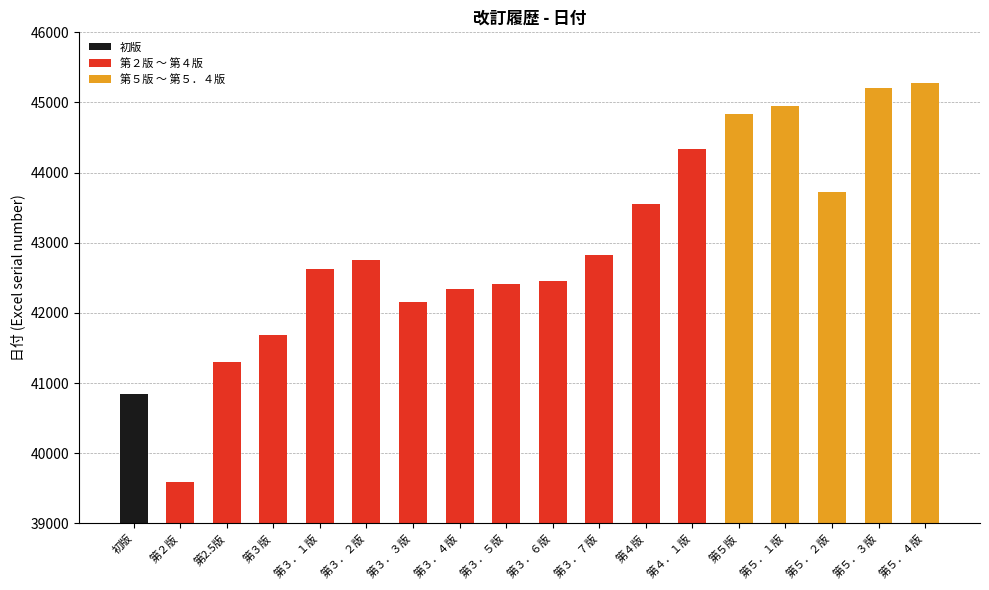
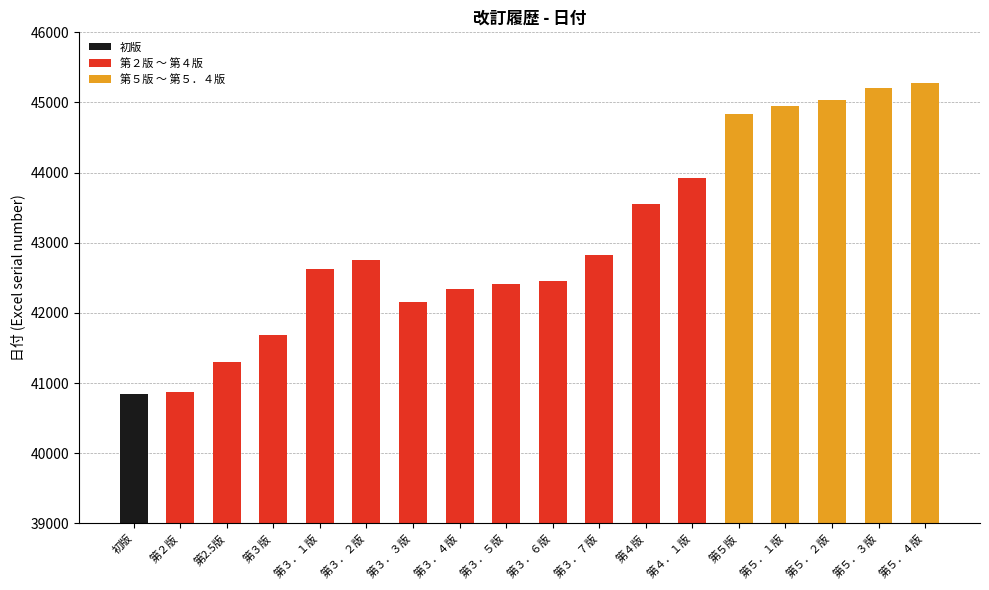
  {
    "初版": 40800,
-   "第２版": 39600,
+   "第２版": 40900,
    "第2.5版": 41300,
    "第３版": 41700,
    "第３．１版": 42600,
    "第３．２版": 42800,
    "第３．３版": 42200,
    "第３．４版": 42300,
    "第３．５版": 42400,
    "第３．６版": 42500,
    "第３．７版": 42800,
    "第４版": 43600,
-   "第４．１版": 44300,
+   "第４．１版": 43900,
    "第５版": 44800,
    "第５．１版": 44900,
-   "第５．２版": 43700,
+   "第５．２版": 45000,
    "第５．３版": 45200,
    "第５．４版": 45300
  }
